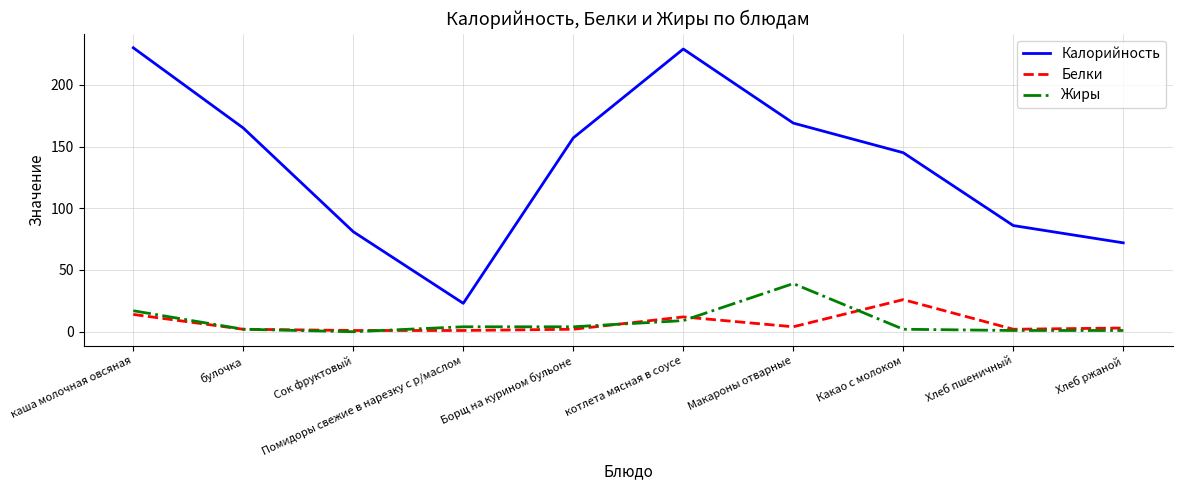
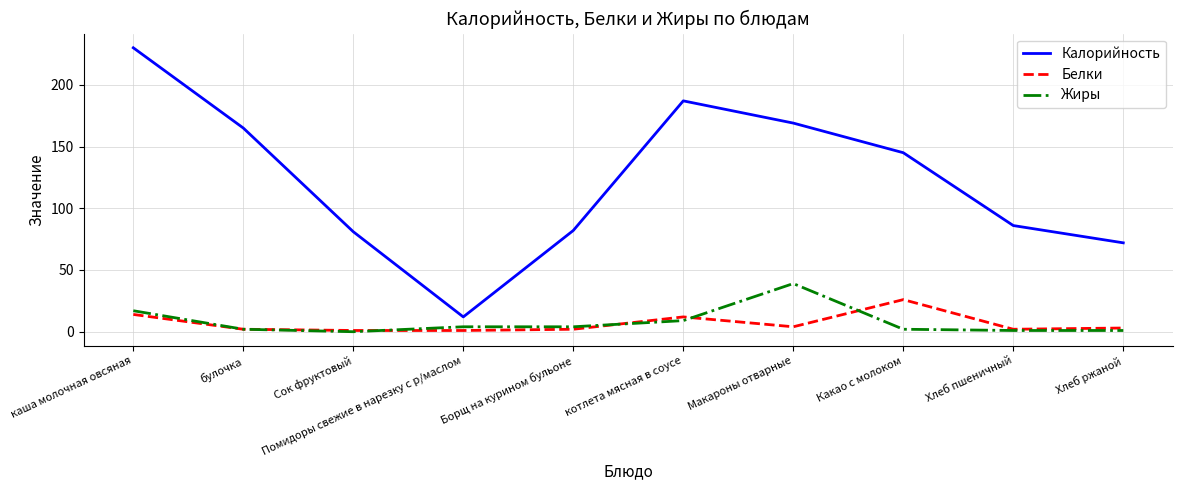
  {
    "Калорийность": {
      "каша молочная овсяная": 230,
      "булочка": 165,
      "Сок фруктовый": 81,
-     "Помидоры свежие в нарезку с р/маслом": 23,
-     "Борщ на курином бульоне": 157,
-     "котлета мясная в соусе": 229,
+     "Помидоры свежие в нарезку с р/маслом": 12,
+     "Борщ на курином бульоне": 82,
+     "котлета мясная в соусе": 187,
      "Макароны отварные": 169,
      "Какао с молоком": 145,
      "Хлеб пшеничный": 86,
      "Хлеб ржаной": 72
    },
    "Белки": {
      "каша молочная овсяная": 14,
      "Помидоры свежие в нарезку с р/маслом": 1,
      "котлета мясная в соусе": 12,
      "Макароны отварные": 4,
      "Какао с молоком": 26
    },
    "Жиры": {
      "каша молочная овсяная": 17,
      "Помидоры свежие в нарезку с р/маслом": 4,
      "котлета мясная в соусе": 9,
      "Макароны отварные": 39,
      "Какао с молоком": 2
    }
  }
